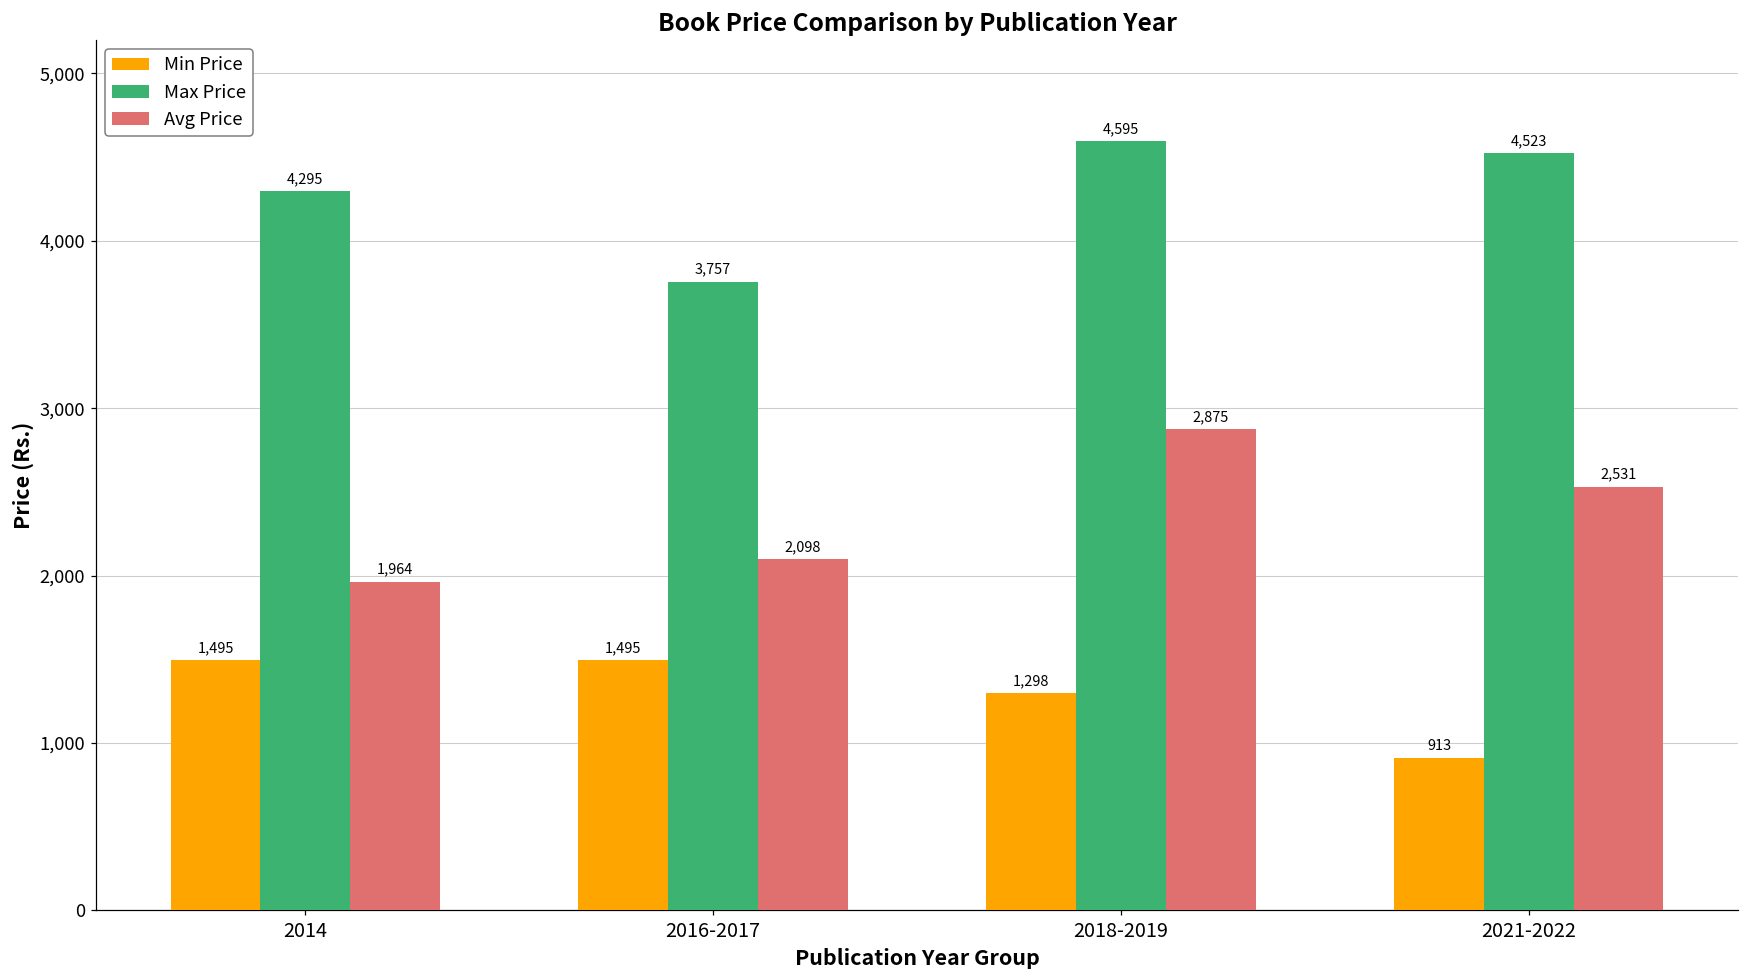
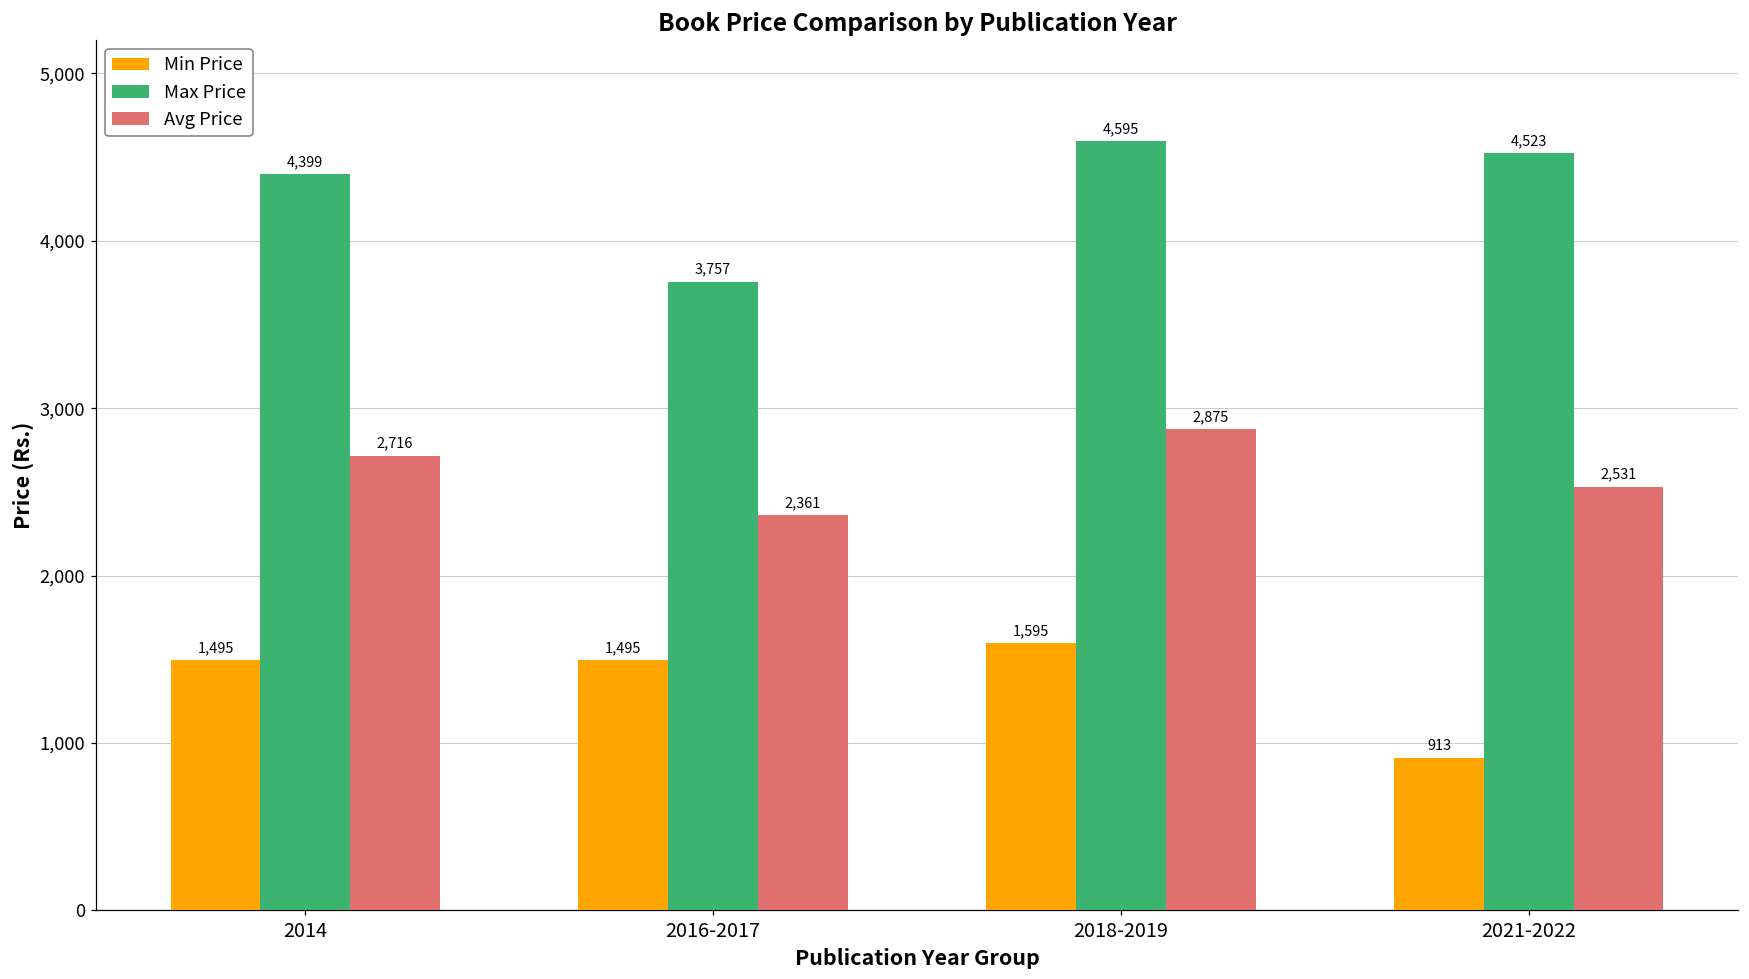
  {
    "Min Price": {
      "2014": "1,495",
      "2016-2017": "1,495",
-     "2018-2019": "1,298",
+     "2018-2019": "1,595",
      "2021-2022": "913"
    },
    "Max Price": {
-     "2014": "4,295",
+     "2014": "4,399",
      "2016-2017": "3,757",
      "2018-2019": "4,595",
      "2021-2022": "4,523"
    },
    "Avg Price": {
-     "2014": "1,964",
-     "2016-2017": "2,098",
+     "2014": "2,716",
+     "2016-2017": "2,361",
      "2018-2019": "2,875",
      "2021-2022": "2,531"
    }
  }
